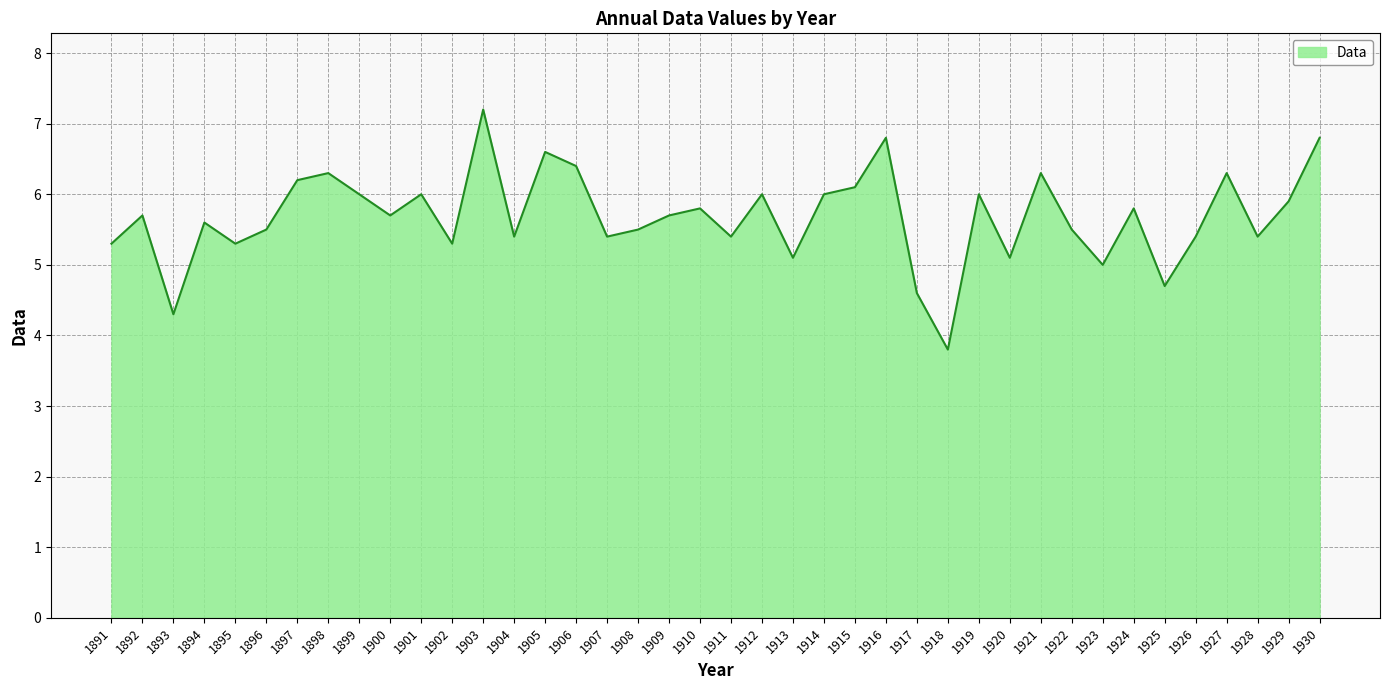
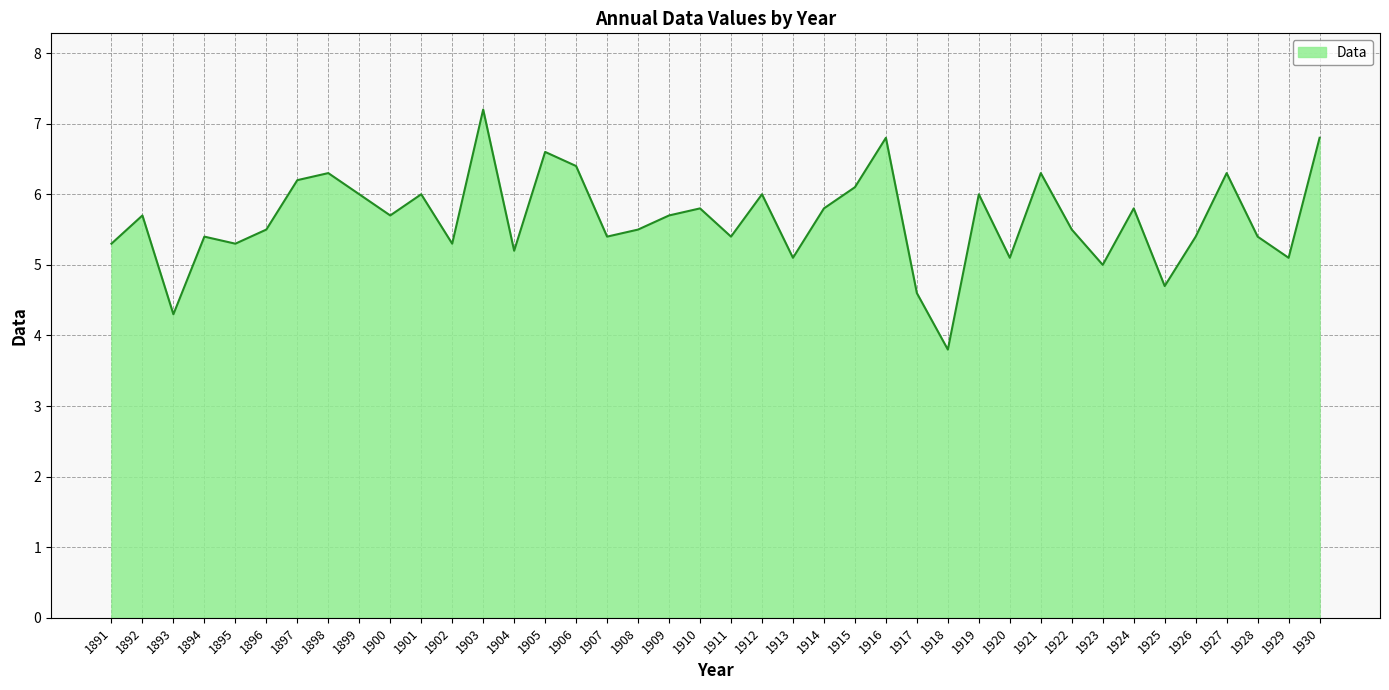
  {
    "1891": 5.3,
    "1892": 5.7,
    "1893": 4.3,
-   "1894": 5.6,
+   "1894": 5.4,
    "1895": 5.3,
    "1896": 5.5,
    "1897": 6.2,
    "1898": 6.3,
    "1899": 6.0,
    "1900": 5.7,
    "1901": 6.0,
    "1902": 5.3,
    "1903": 7.2,
-   "1904": 5.4,
+   "1904": 5.2,
    "1905": 6.6,
    "1906": 6.4,
    "1907": 5.4,
    "1908": 5.5,
    "1909": 5.7,
    "1910": 5.8,
    "1911": 5.4,
    "1912": 6.0,
    "1913": 5.1,
-   "1914": 6.0,
+   "1914": 5.8,
    "1915": 6.1,
    "1916": 6.8,
    "1917": 4.6,
    "1918": 3.8,
    "1919": 6.0,
    "1920": 5.1,
    "1921": 6.3,
    "1922": 5.5,
    "1923": 5.0,
    "1924": 5.8,
    "1925": 4.7,
    "1926": 5.4,
    "1927": 6.3,
    "1928": 5.4,
-   "1929": 5.9,
+   "1929": 5.1,
    "1930": 6.8
  }
